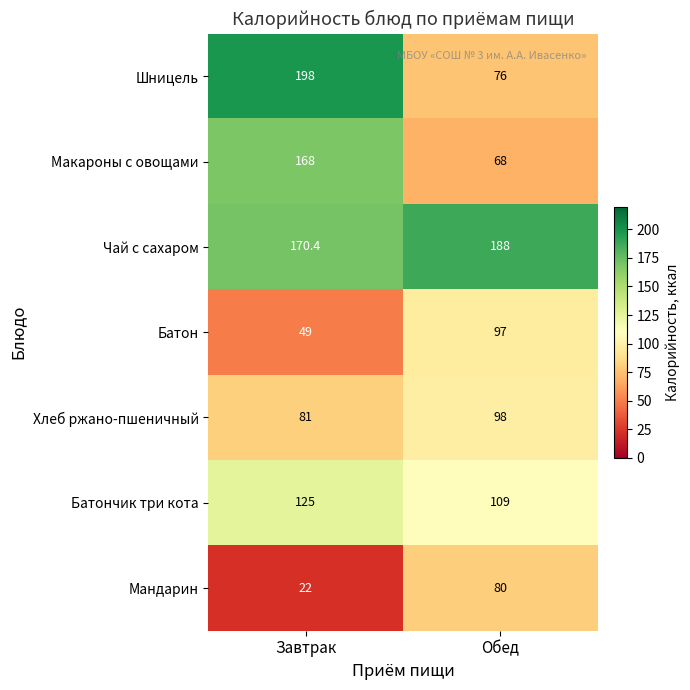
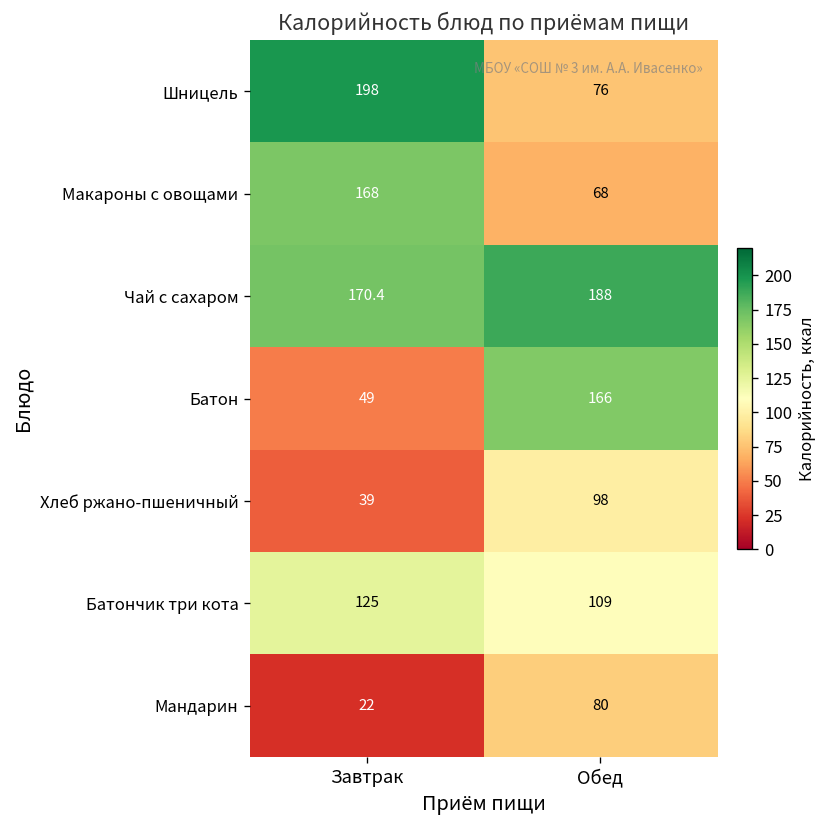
  {
    "Шницель": {
      "Завтрак": 198
    },
    "Макароны с овощами": {
      "Завтрак": 168,
      "Обед": 68
    },
    "Чай с сахаром": {
      "Завтрак": 170.4,
      "Обед": 188
    },
    "Батон": {
      "Завтрак": 49,
-     "Обед": 97
+     "Обед": 166
    },
    "Хлеб ржано-пшеничный": {
-     "Завтрак": 81,
+     "Завтрак": 39,
      "Обед": 98
    },
    "Батончик три кота": {
      "Завтрак": 125,
      "Обед": 109
    },
    "Мандарин": {
      "Завтрак": 22,
      "Обед": 80
    }
  }
